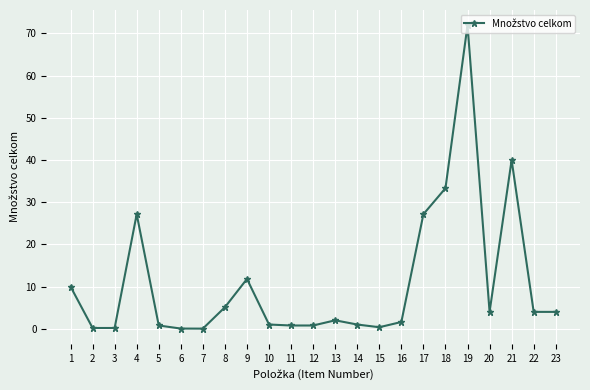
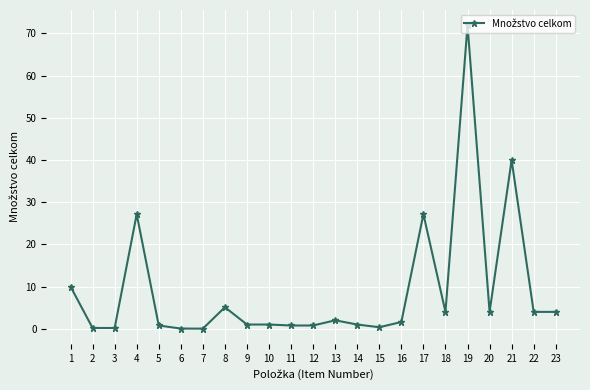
  {
    "1": 10,
    "2": 0,
    "3": 0,
    "4": 27,
    "5": 1,
    "6": 0,
    "7": 0,
    "8": 5,
-   "9": 12,
+   "9": 1,
    "10": 1,
    "11": 1,
    "12": 1,
    "13": 2,
    "14": 1,
    "15": 0,
    "16": 2,
    "17": 27,
-   "18": 33,
+   "18": 4,
    "20": 4,
    "21": 40,
    "22": 4,
    "23": 4
  }
